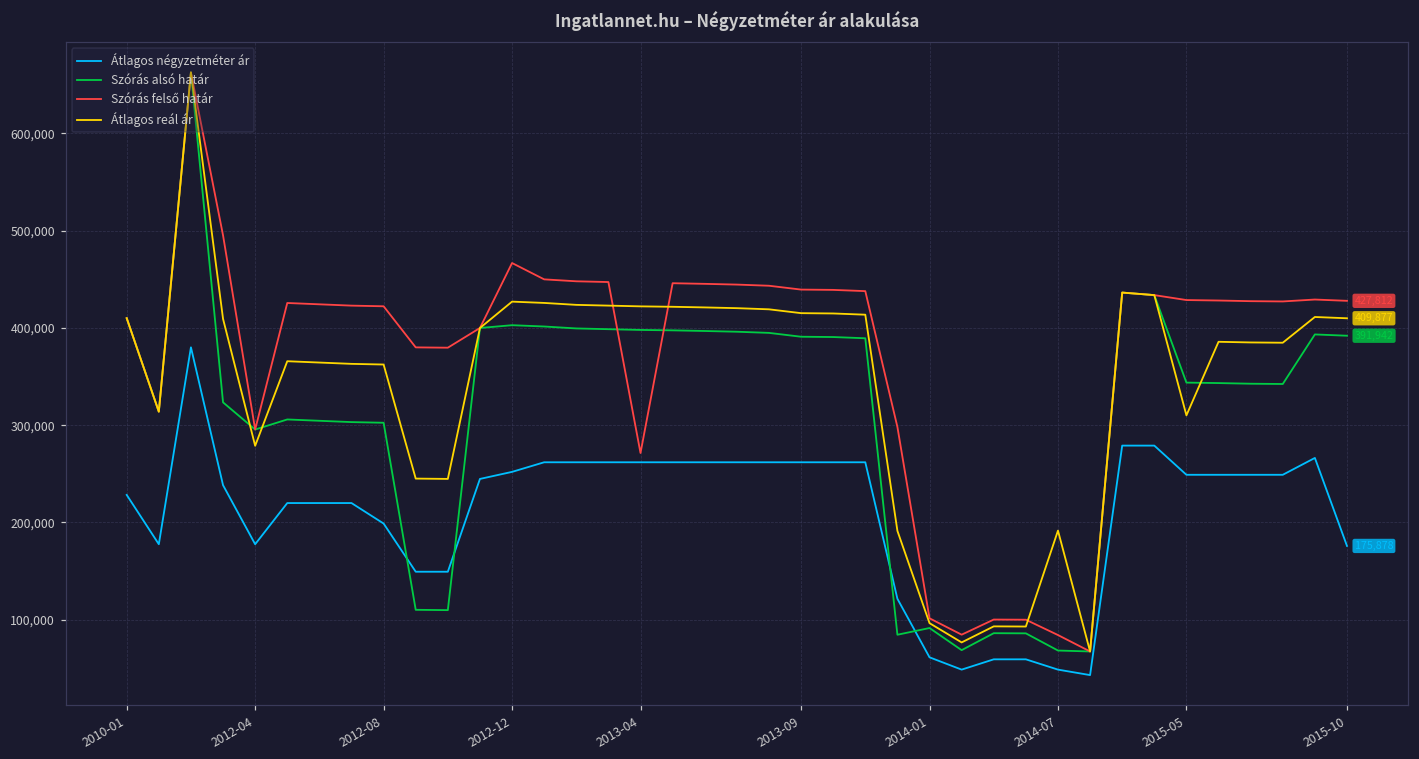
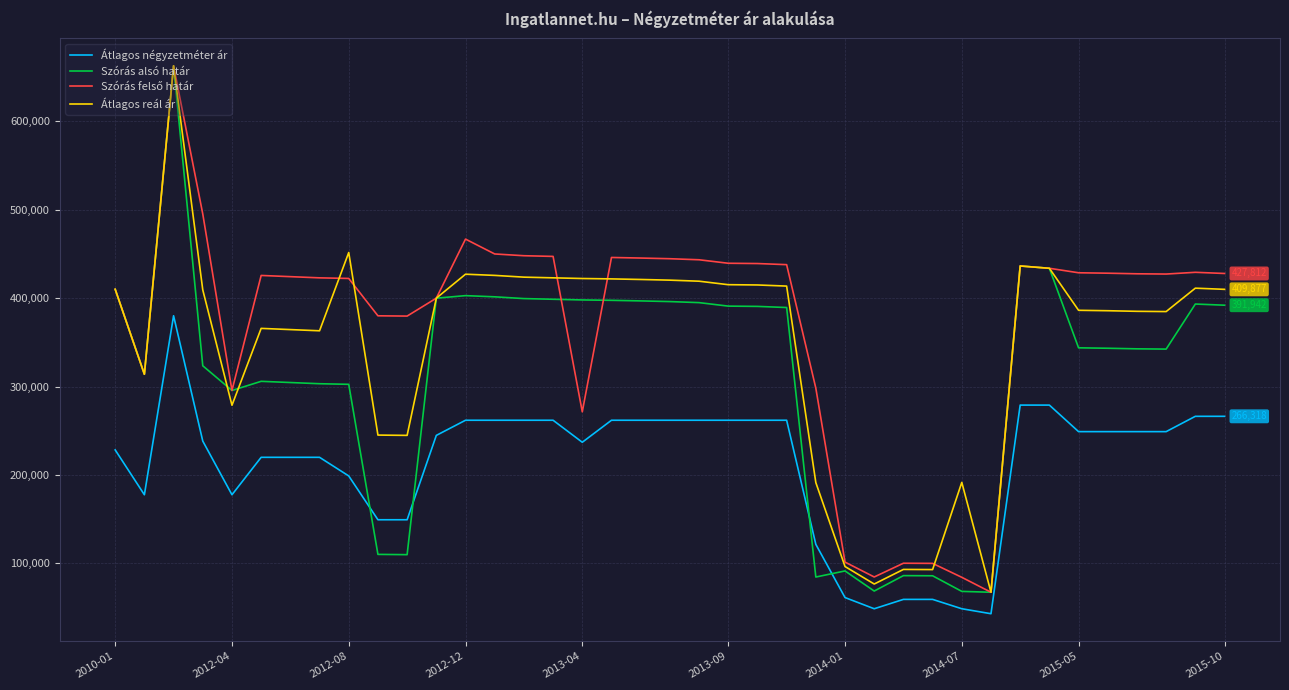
  {
    "Átlagos négyzetméter ár": {
      "2010-01": "230,000",
      "2012-04": "180,000",
      "2012-08": "200,000",
-     "2012-12": "250,000",
-     "2013-04": "260,000",
+     "2012-12": "260,000",
+     "2013-04": "240,000",
      "2013-09": "260,000",
      "2014-01": "60,000",
      "2014-07": "50,000",
      "2015-05": "250,000",
-     "2015-10": "180,000"
+     "2015-10": "270,000"
    },
    "Szórás alsó határ": {
      "2012-08": "300,000",
      "2012-12": "400,000",
      "2013-04": "400,000",
      "2013-09": "390,000",
      "2014-01": "90,000",
      "2014-07": "70,000",
      "2015-05": "340,000",
      "2015-10": "390,000"
    },
    "Szórás felső határ": {
      "2012-08": "420,000",
      "2012-12": "470,000",
      "2013-04": "270,000",
      "2013-09": "440,000",
      "2014-01": "100,000",
      "2014-07": "80,000",
      "2015-05": "430,000",
      "2015-10": "430,000"
    },
    "Átlagos reál ár": {
      "2012-04": "280,000",
-     "2012-08": "360,000",
+     "2012-08": "450,000",
      "2012-12": "430,000",
      "2013-04": "420,000",
      "2013-09": "420,000",
      "2014-01": "100,000",
      "2014-07": "190,000",
-     "2015-05": "310,000",
+     "2015-05": "390,000",
      "2015-10": "410,000"
    }
  }
